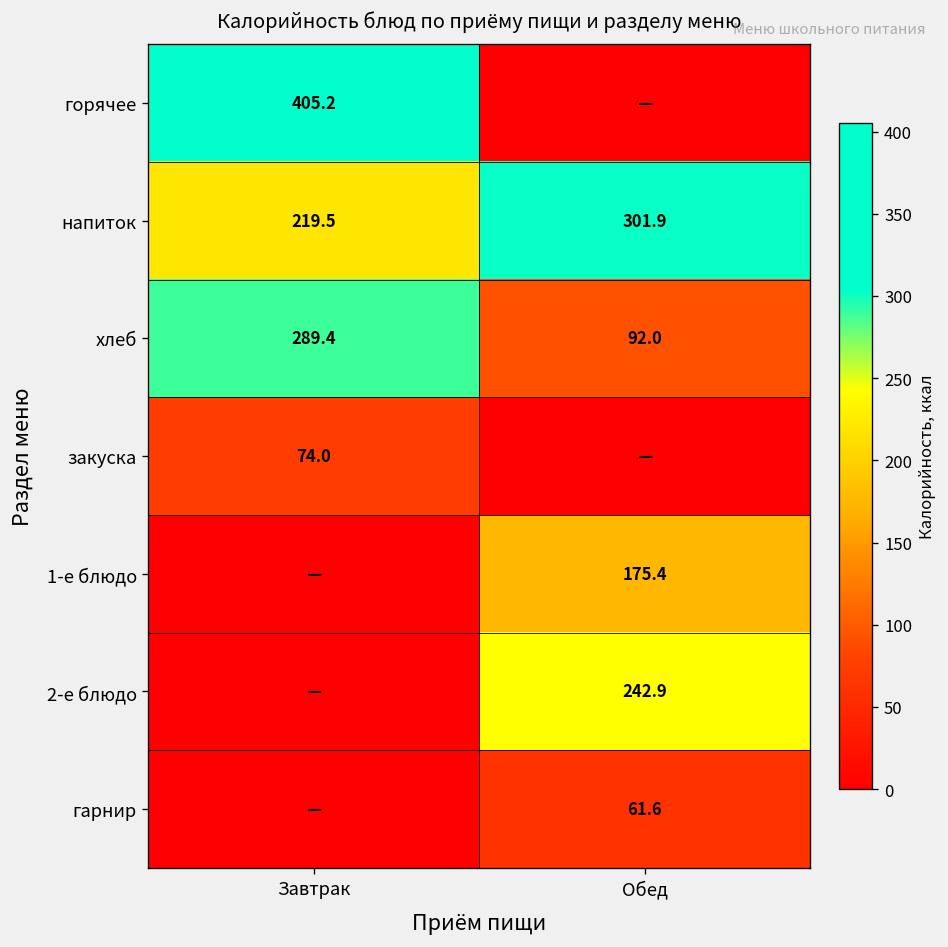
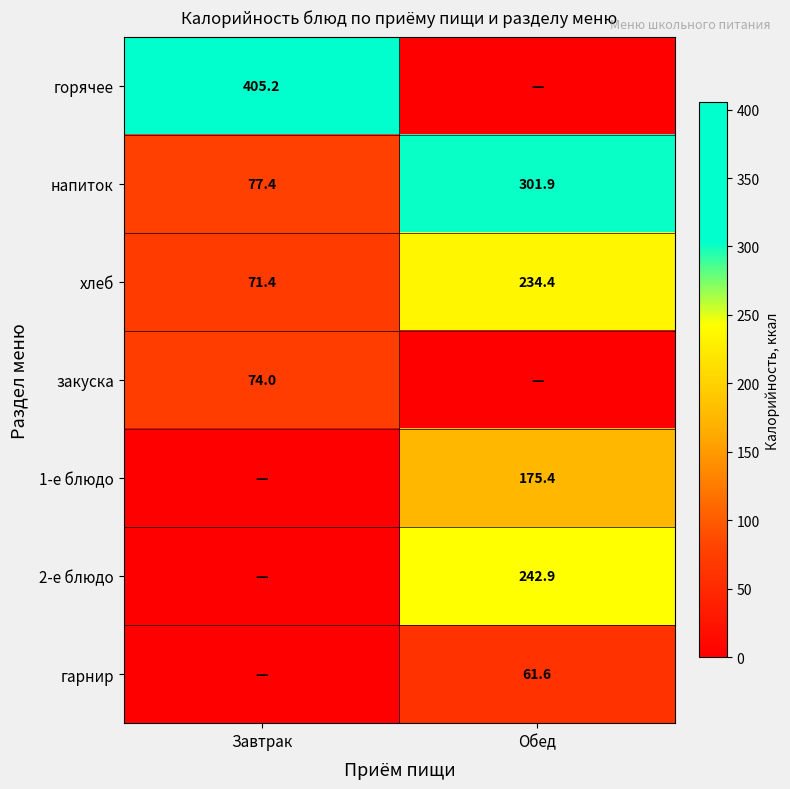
  {
    "горячее": {
      "Завтрак": 405.2
    },
    "напиток": {
-     "Завтрак": 219.5,
+     "Завтрак": 77.4,
      "Обед": 301.9
    },
    "хлеб": {
-     "Завтрак": 289.4,
-     "Обед": 92.0
+     "Завтрак": 71.4,
+     "Обед": 234.4
    },
    "закуска": {
      "Завтрак": 74.0
    },
    "1-е блюдо": {
      "Обед": 175.4
    },
    "2-е блюдо": {
      "Обед": 242.9
    },
    "гарнир": {
      "Обед": 61.6
    }
  }
